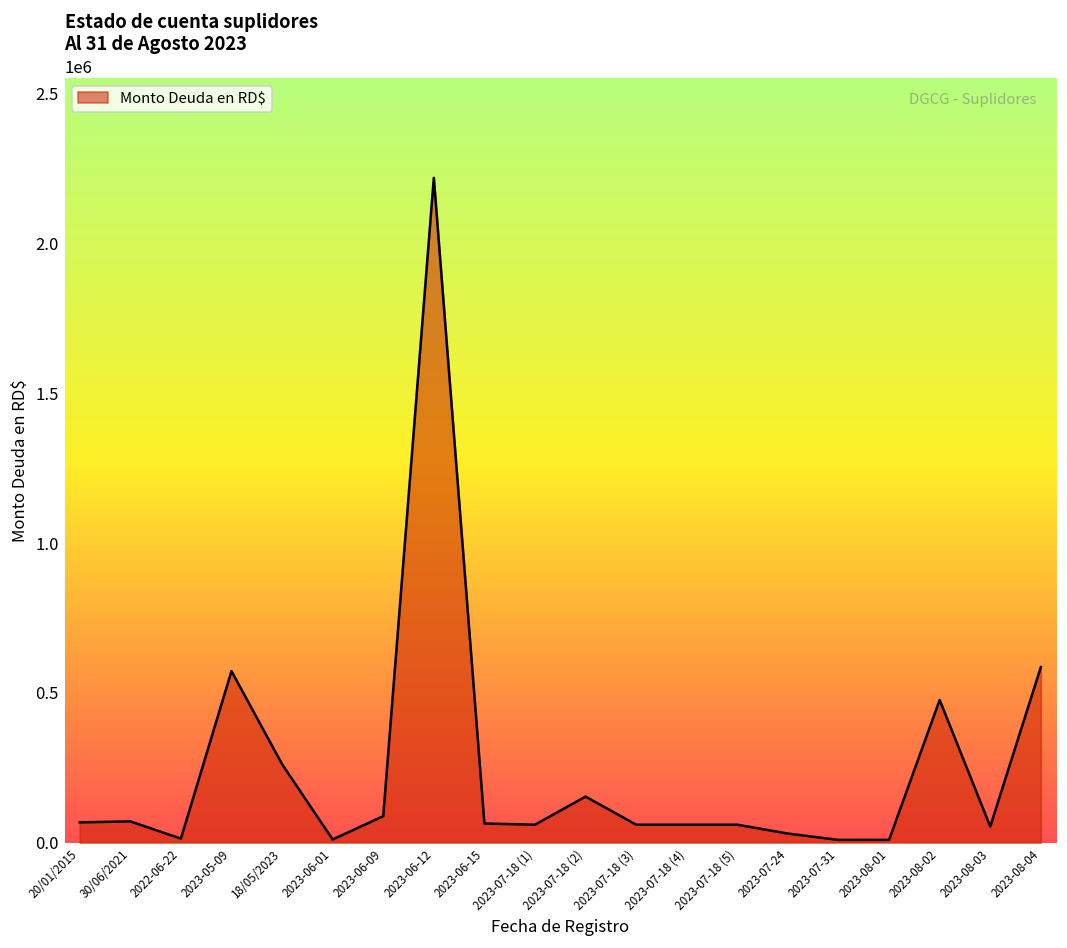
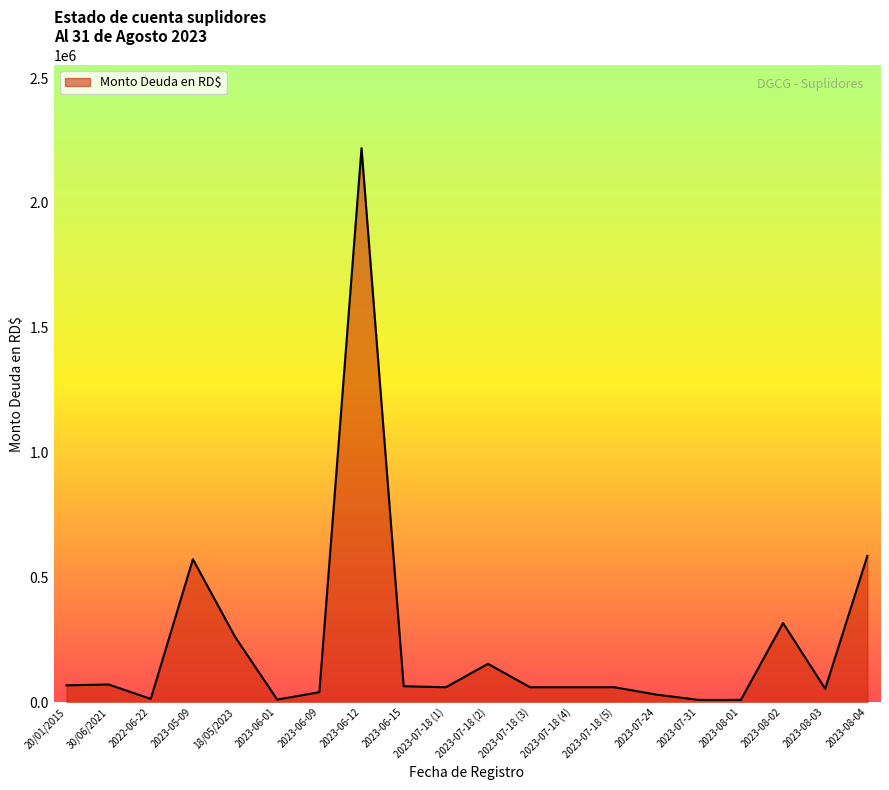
  {
    "20/01/2015": 70000,
    "30/06/2021": 70000,
    "2022-06-22": 10000,
    "2023-05-09": 570000,
    "18/05/2023": 260000,
    "2023-06-01": 10000,
-   "2023-06-09": 90000,
+   "2023-06-09": 40000,
    "2023-06-12": 2220000,
    "2023-06-15": 60000,
    "2023-07-18 (1)": 60000,
    "2023-07-18 (2)": 150000,
    "2023-07-18 (3)": 60000,
    "2023-07-18 (4)": 60000,
    "2023-07-18 (5)": 60000,
    "2023-07-24": 30000,
    "2023-07-31": 10000,
    "2023-08-01": 10000,
-   "2023-08-02": 480000,
+   "2023-08-02": 320000,
    "2023-08-03": 50000,
    "2023-08-04": 590000
  }
